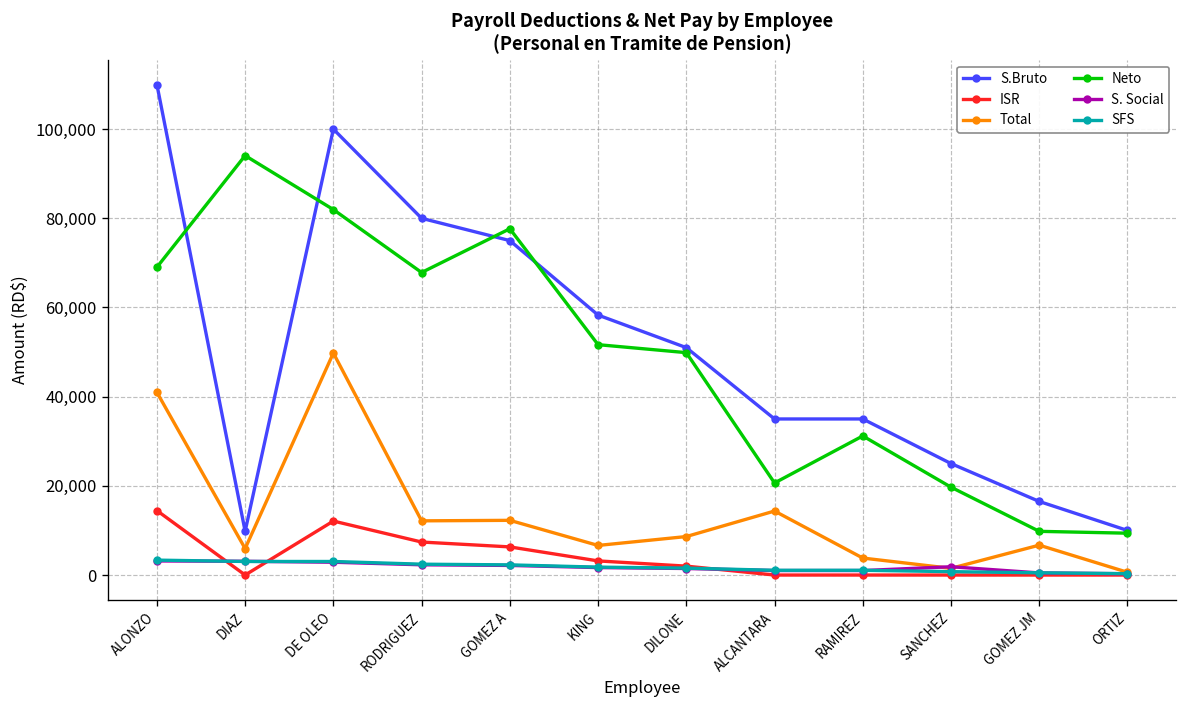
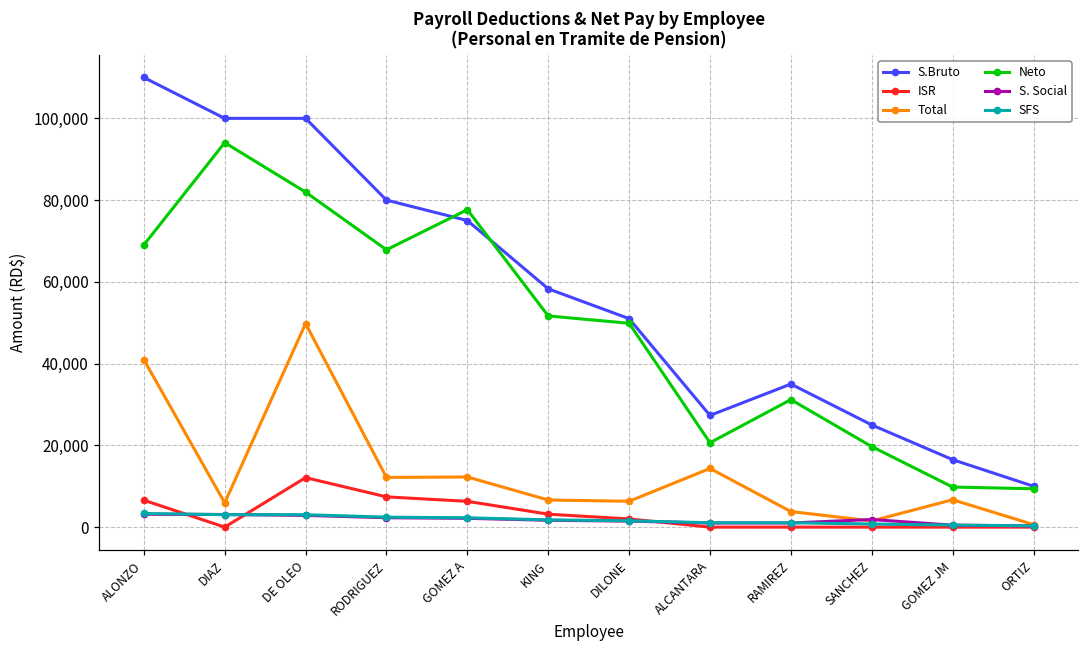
  {
    "S.Bruto": {
      "ALONZO": "110,000",
-     "DIAZ": "10,000",
+     "DIAZ": "100,000",
      "DE OLEO": "100,000",
      "RODRIGUEZ": "80,000",
      "GOMEZ A": "75,000",
      "KING": "58,000",
      "DILONE": "51,000",
-     "ALCANTARA": "35,000",
+     "ALCANTARA": "27,000",
      "RAMIREZ": "35,000",
      "SANCHEZ": "25,000",
      "GOMEZ JM": "17,000"
    },
    "ISR": {
-     "ALONZO": "14,000",
+     "ALONZO": "7,000",
      "DIAZ": "0",
      "DE OLEO": "12,000",
      "RODRIGUEZ": "7,000",
      "GOMEZ A": "6,000",
      "KING": "3,000",
      "ALCANTARA": "0",
      "RAMIREZ": "0",
      "SANCHEZ": "0"
    },
    "Total": {
      "ALONZO": "41,000",
      "DIAZ": "6,000",
      "DE OLEO": "50,000",
      "RODRIGUEZ": "12,000",
      "GOMEZ A": "12,000",
      "KING": "7,000",
-     "DILONE": "9,000",
+     "DILONE": "6,000",
      "ALCANTARA": "14,000",
      "RAMIREZ": "4,000",
      "GOMEZ JM": "7,000"
    },
    "Neto": {
      "ALONZO": "69,000",
      "DIAZ": "94,000",
      "DE OLEO": "82,000",
      "RODRIGUEZ": "68,000",
      "GOMEZ A": "78,000",
      "KING": "52,000",
      "DILONE": "50,000",
      "ALCANTARA": "21,000",
      "RAMIREZ": "31,000",
      "SANCHEZ": "20,000",
      "GOMEZ JM": "10,000"
    },
    "SFS": {
      "SANCHEZ": "1,000"
    }
  }
